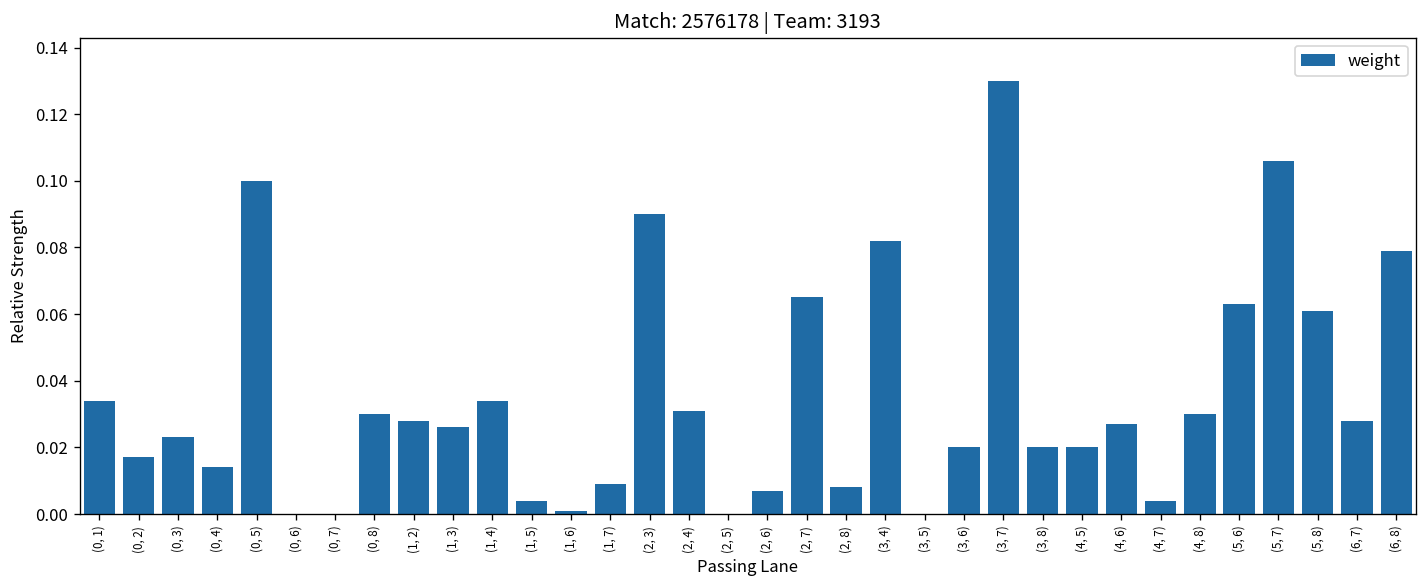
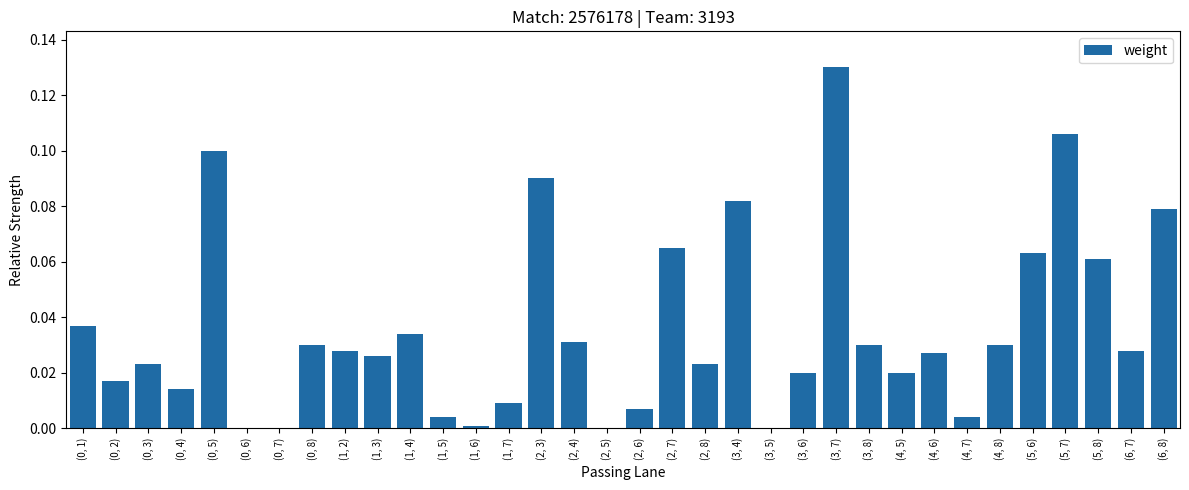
  {
-   "(0, 1)": 0.034,
+   "(0, 1)": 0.037,
    "(0, 2)": 0.017,
    "(0, 3)": 0.023,
    "(0, 4)": 0.014,
    "(0, 5)": 0.100,
    "(0, 6)": 0.000,
    "(0, 7)": 0.000,
    "(0, 8)": 0.030,
    "(1, 2)": 0.028,
    "(1, 3)": 0.026,
    "(1, 4)": 0.034,
    "(1, 5)": 0.004,
    "(1, 6)": 0.001,
    "(1, 7)": 0.009,
    "(2, 3)": 0.090,
    "(2, 4)": 0.031,
    "(2, 5)": 0.000,
    "(2, 6)": 0.007,
    "(2, 7)": 0.065,
-   "(2, 8)": 0.008,
+   "(2, 8)": 0.023,
    "(3, 4)": 0.082,
    "(3, 5)": 0.000,
    "(3, 6)": 0.020,
    "(3, 7)": 0.130,
-   "(3, 8)": 0.02,
+   "(3, 8)": 0.03,
    "(4, 5)": 0.020,
    "(4, 6)": 0.027,
    "(4, 7)": 0.004,
    "(4, 8)": 0.030,
    "(5, 6)": 0.063,
    "(5, 7)": 0.106,
    "(5, 8)": 0.061,
    "(6, 7)": 0.028,
    "(6, 8)": 0.079
  }
